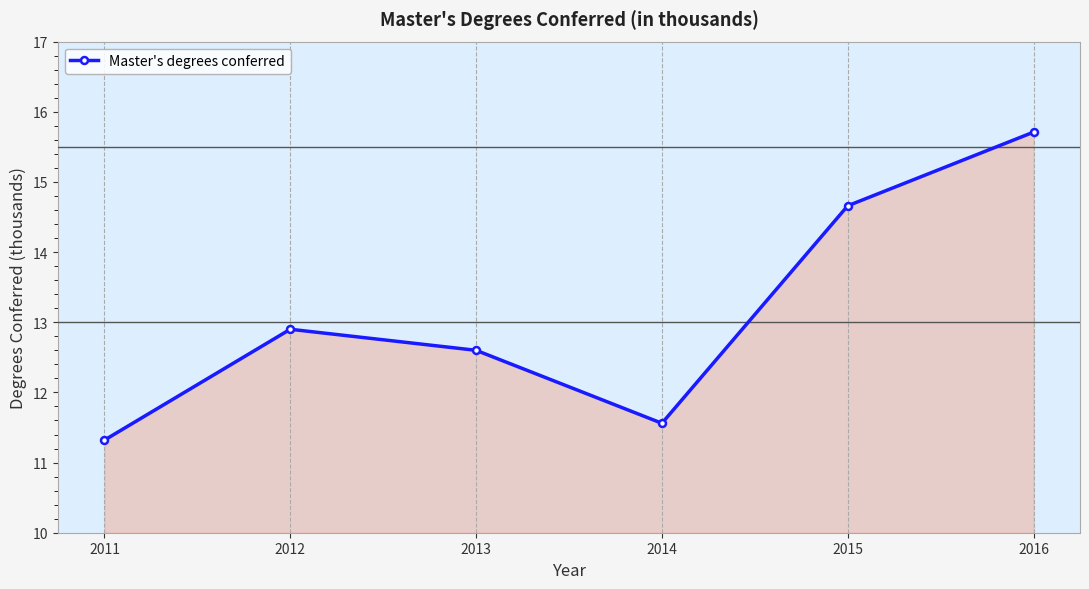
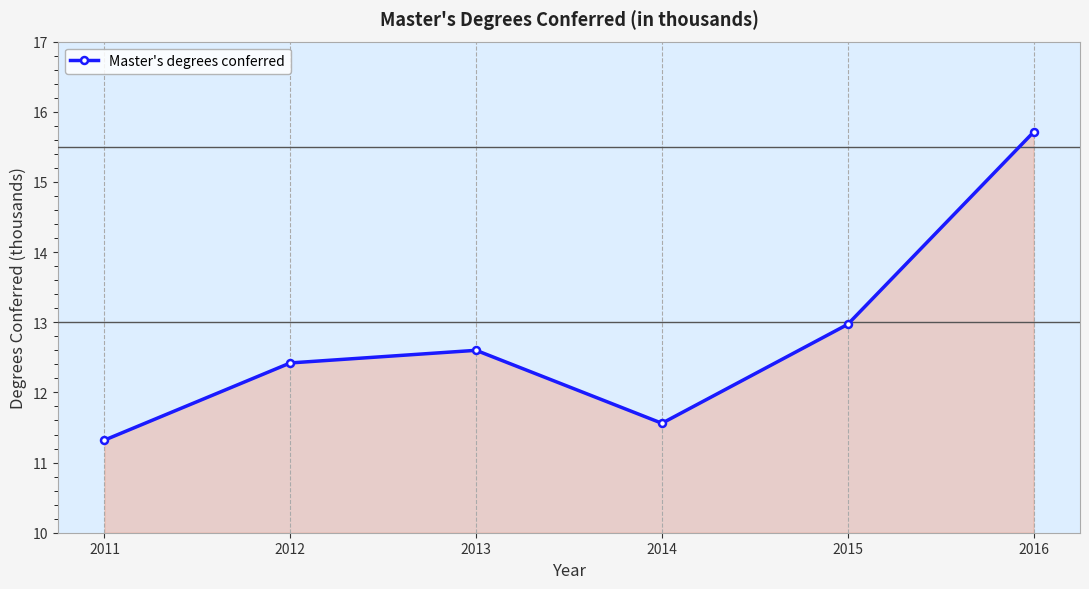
  {
    "2011": 11.3,
-   "2012": 12.9,
+   "2012": 12.4,
    "2013": 12.6,
    "2014": 11.6,
-   "2015": 14.7,
+   "2015": 13.0,
    "2016": 15.7
  }
